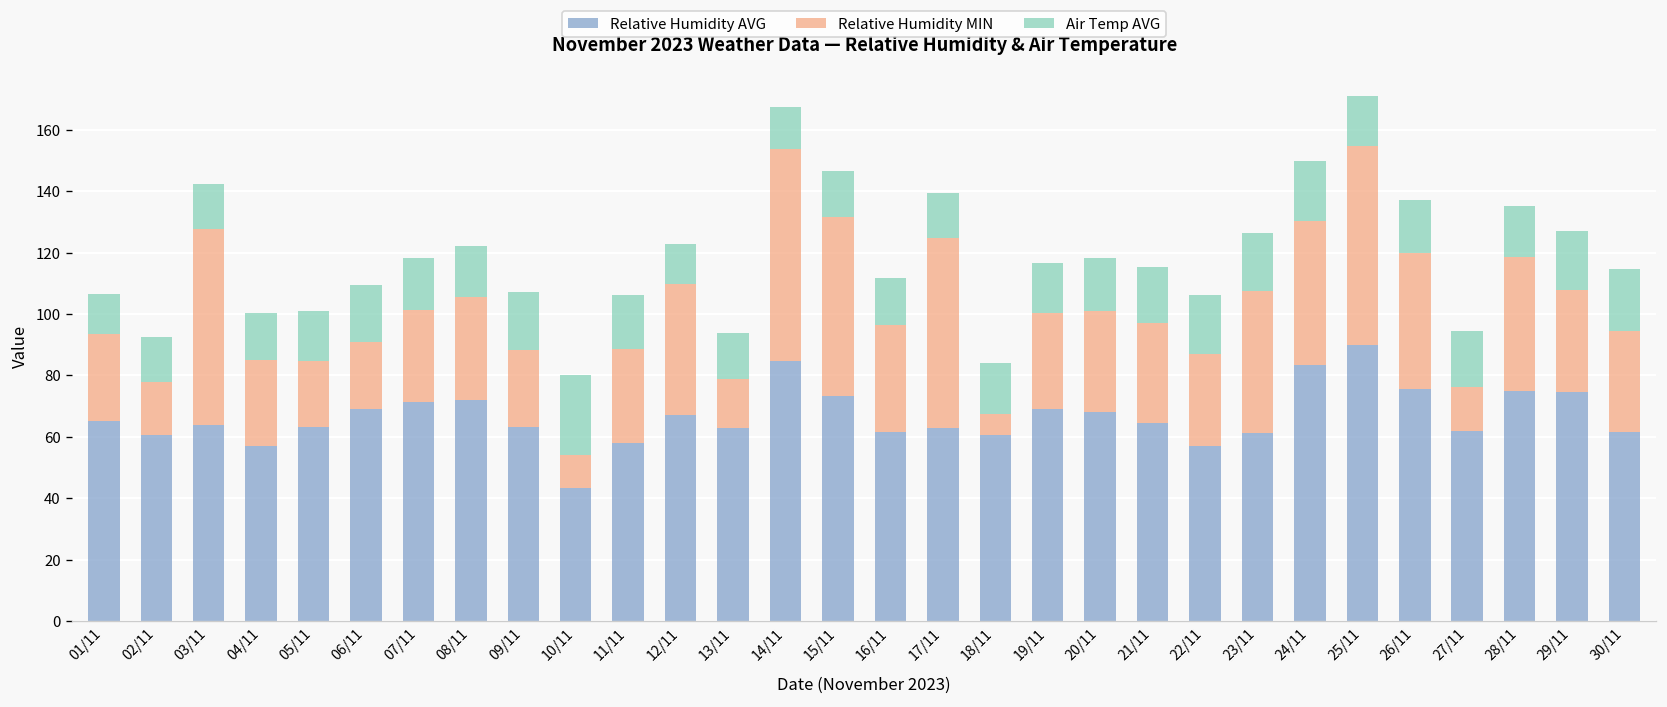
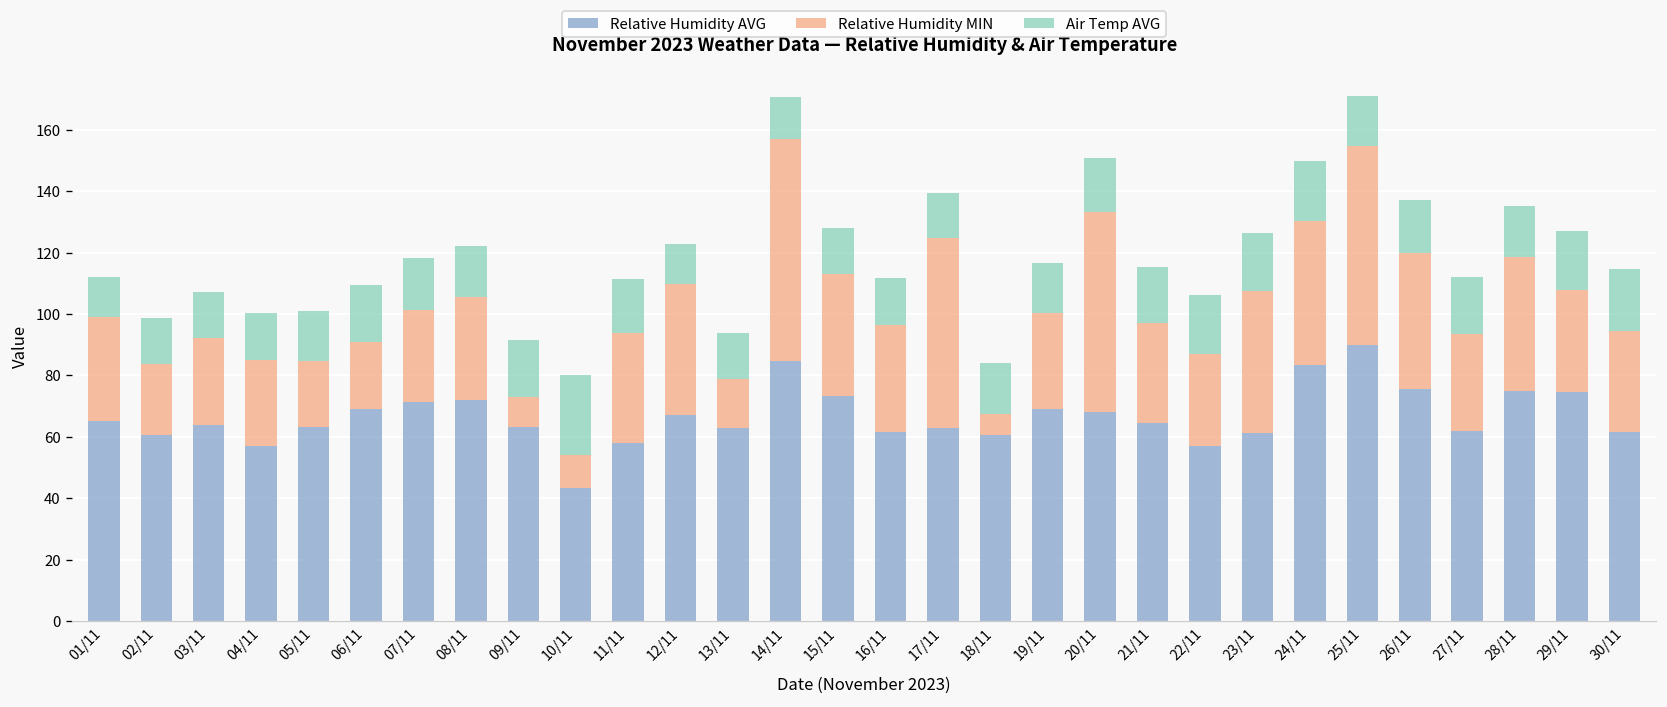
  {
    "Relative Humidity MIN": {
-     "01/11": 28,
-     "02/11": 17,
-     "03/11": 64,
+     "01/11": 34,
+     "02/11": 23,
+     "03/11": 28,
      "04/11": 28,
      "05/11": 22,
      "06/11": 22,
      "07/11": 30,
      "08/11": 34,
-     "09/11": 25,
+     "09/11": 10,
      "10/11": 11,
-     "11/11": 31,
+     "11/11": 36,
      "12/11": 43,
      "13/11": 16,
-     "14/11": 69,
-     "15/11": 58,
+     "14/11": 72,
+     "15/11": 40,
      "16/11": 35,
      "17/11": 62,
      "18/11": 7,
      "19/11": 31,
-     "20/11": 33,
+     "20/11": 65,
      "21/11": 33,
      "22/11": 30,
      "23/11": 46,
      "24/11": 47,
      "25/11": 65,
      "26/11": 45,
-     "27/11": 14,
+     "27/11": 32,
      "28/11": 44,
      "29/11": 33,
      "30/11": 33
    }
  }
